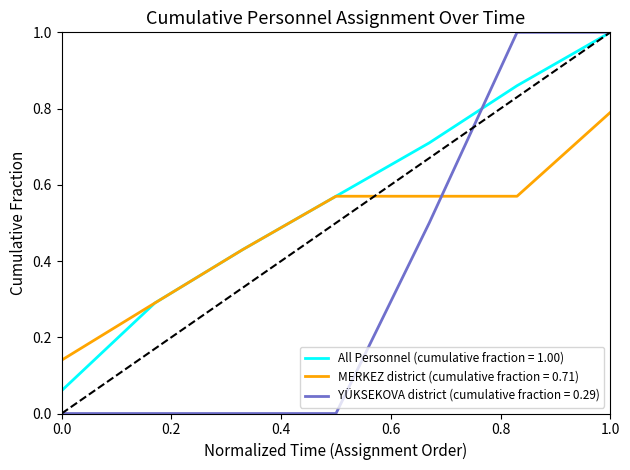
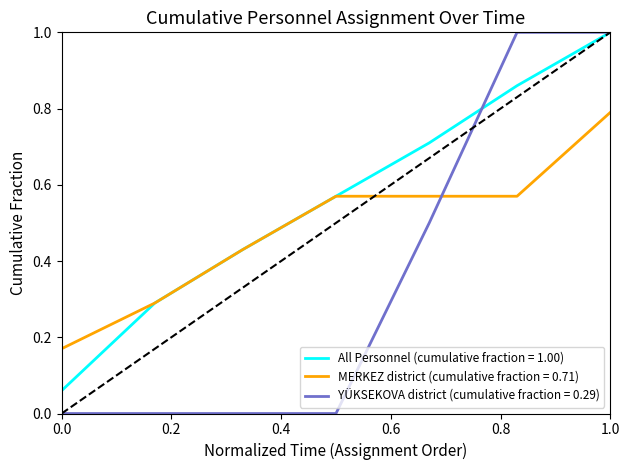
  {
    "All Personnel (cumulative fraction = 1.00)": {
      "0.0": 0.06
    },
    "MERKEZ district (cumulative fraction = 0.71)": {
-     "0.0": 0.14,
+     "0.0": 0.17,
      "1.0": 0.79
    }
  }
